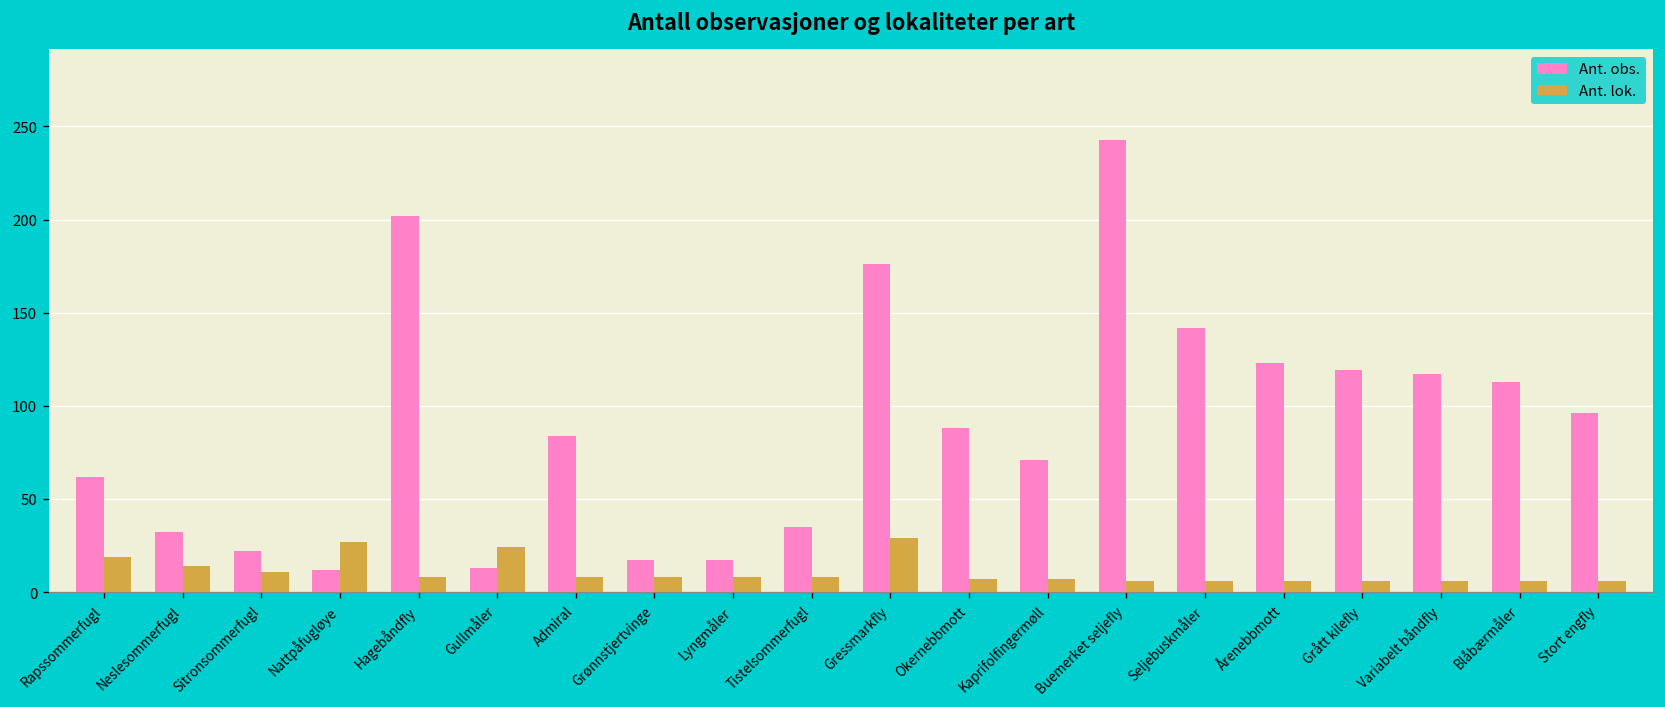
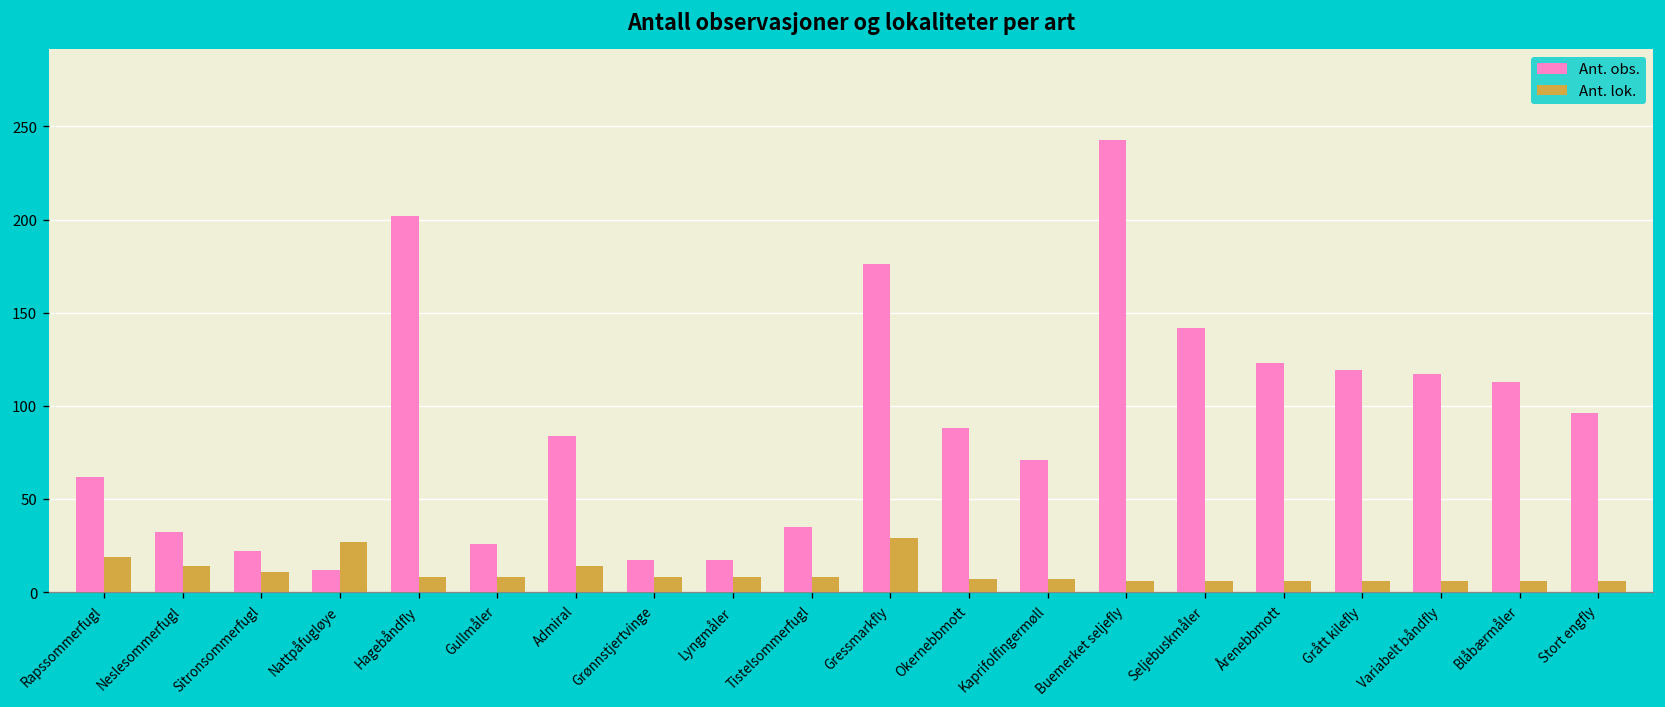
  {
    "Ant. obs.": {
      "Rapssommerfugl": 62,
      "Neslesommerfugl": 32,
      "Sitronsommerfugl": 22,
      "Nattpåfugløye": 12,
      "Hagebåndfly": 202,
-     "Gullmåler": 13,
+     "Gullmåler": 26,
      "Admiral": 84,
      "Grønnstjertvinge": 17,
      "Lyngmåler": 17,
      "Tistelsommerfugl": 35,
      "Gressmarkfly": 176,
      "Okernebbmott": 88,
      "Kaprifolfingermøll": 71,
      "Buemerket seljefly": 243,
      "Seljebuskmåler": 142,
      "Årenebbmott": 123,
      "Grått kilefly": 119,
      "Variabelt båndfly": 117,
      "Blåbærmåler": 113,
      "Stort engfly": 96
    },
    "Ant. lok.": {
      "Rapssommerfugl": 19,
      "Neslesommerfugl": 14,
      "Sitronsommerfugl": 11,
      "Nattpåfugløye": 27,
      "Hagebåndfly": 8,
-     "Gullmåler": 24,
-     "Admiral": 8,
+     "Gullmåler": 8,
+     "Admiral": 14,
      "Grønnstjertvinge": 8,
      "Lyngmåler": 8,
      "Tistelsommerfugl": 8,
      "Gressmarkfly": 29,
      "Okernebbmott": 7,
      "Kaprifolfingermøll": 7,
      "Buemerket seljefly": 6,
      "Seljebuskmåler": 6,
      "Årenebbmott": 6,
      "Grått kilefly": 6,
      "Variabelt båndfly": 6,
      "Blåbærmåler": 6,
      "Stort engfly": 6
    }
  }
